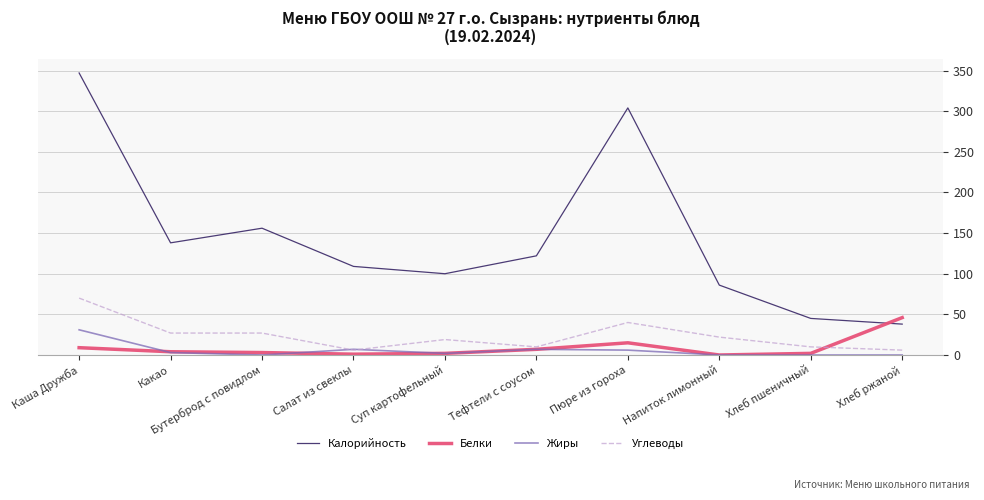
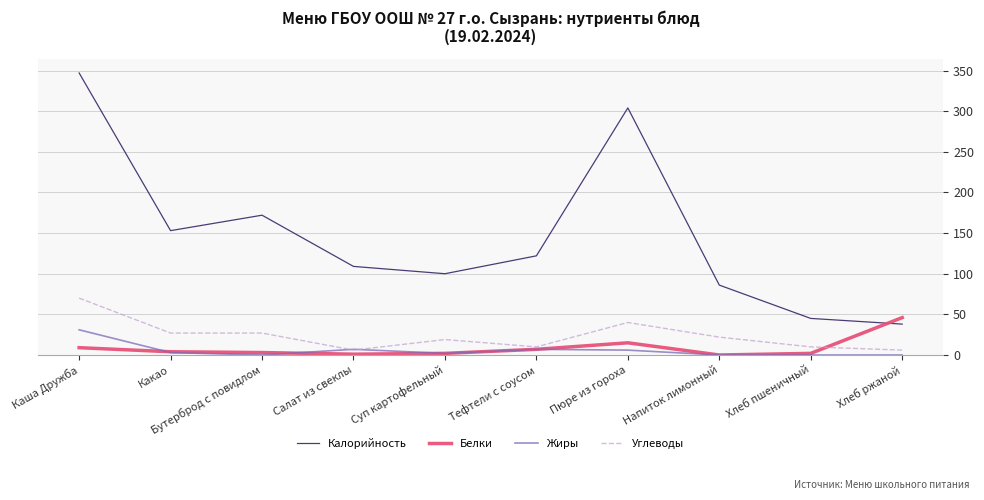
  {
    "Калорийность": {
      "Каша Дружба": 350,
-     "Какао": 140,
-     "Бутерброд с повидлом": 160,
+     "Какао": 150,
+     "Бутерброд с повидлом": 170,
      "Салат из свеклы": 110,
      "Суп картофельный": 100,
      "Тефтели с соусом": 120,
      "Пюре из гороха": 300,
      "Напиток лимонный": 90,
      "Хлеб пшеничный": 50,
      "Хлеб ржаной": 40
    },
    "Белки": {
      "Каша Дружба": 10,
      "Салат из свеклы": 0,
      "Пюре из гороха": 20,
      "Хлеб ржаной": 50
    },
    "Жиры": {
      "Каша Дружба": 30,
      "Пюре из гороха": 10,
      "Хлеб ржаной": 0
    },
    "Углеводы": {
      "Каша Дружба": 70,
      "Какао": 30,
      "Бутерброд с повидлом": 30,
      "Суп картофельный": 20,
      "Пюре из гороха": 40,
      "Напиток лимонный": 20,
      "Хлеб пшеничный": 10,
      "Хлеб ржаной": 10
    }
  }
